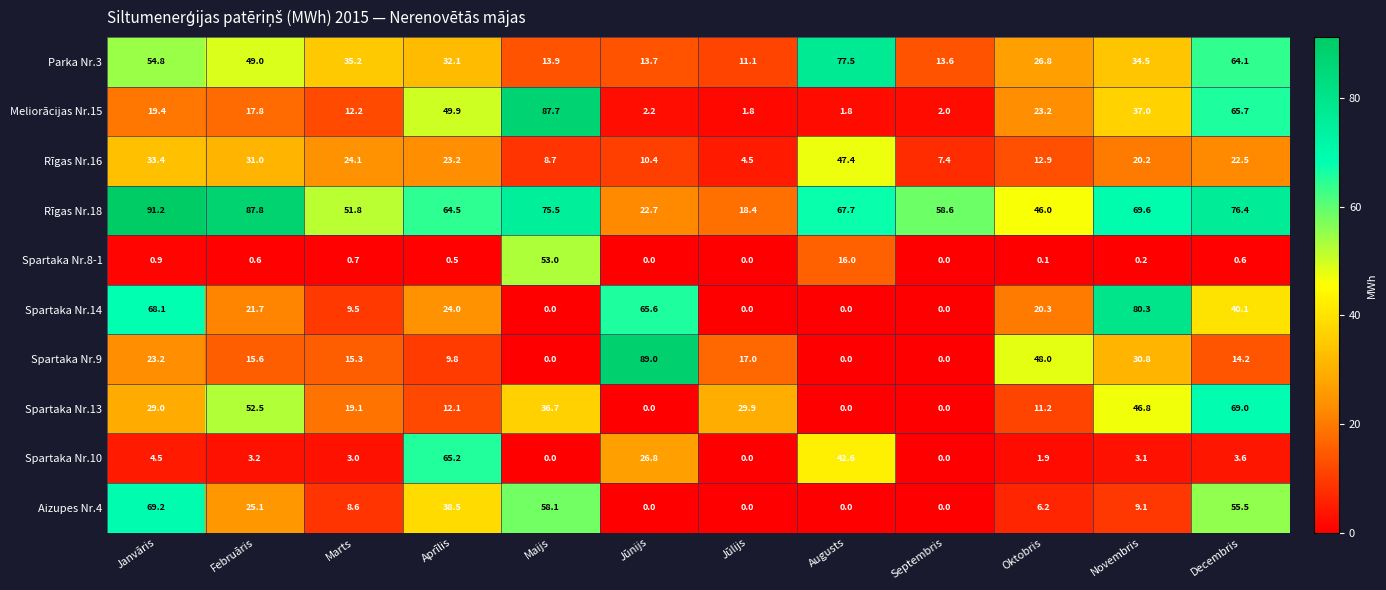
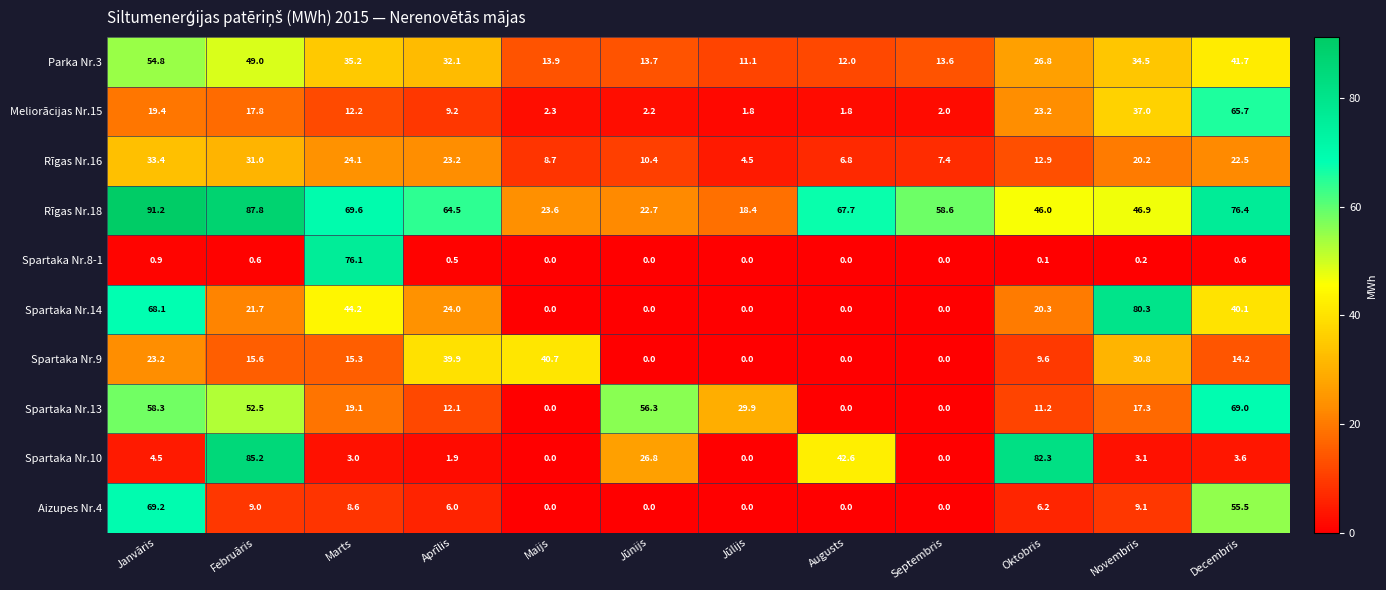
  {
    "Parka Nr.3": {
      "Janvāris": 54.8,
      "Februāris": 49.0,
      "Marts": 35.2,
      "Aprīlis": 32.1,
      "Maijs": 13.9,
      "Jūnijs": 13.7,
      "Jūlijs": 11.1,
-     "Augusts": 77.5,
+     "Augusts": 12.0,
      "Septembris": 13.6,
      "Oktobris": 26.8,
      "Novembris": 34.5,
-     "Decembris": 64.1
+     "Decembris": 41.7
    },
    "Meliorācijas Nr.15": {
      "Janvāris": 19.4,
      "Februāris": 17.8,
      "Marts": 12.2,
-     "Aprīlis": 49.9,
-     "Maijs": 87.7,
+     "Aprīlis": 9.2,
+     "Maijs": 2.3,
      "Jūnijs": 2.2,
      "Jūlijs": 1.8,
      "Augusts": 1.8,
      "Septembris": 2.0,
      "Oktobris": 23.2,
      "Novembris": 37.0,
      "Decembris": 65.7
    },
    "Rīgas Nr.16": {
      "Janvāris": 33.4,
      "Februāris": 31.0,
      "Marts": 24.1,
      "Aprīlis": 23.2,
      "Maijs": 8.7,
      "Jūnijs": 10.4,
      "Jūlijs": 4.5,
-     "Augusts": 47.4,
+     "Augusts": 6.8,
      "Septembris": 7.4,
      "Oktobris": 12.9,
      "Novembris": 20.2,
      "Decembris": 22.5
    },
    "Rīgas Nr.18": {
      "Janvāris": 91.2,
      "Februāris": 87.8,
-     "Marts": 51.8,
+     "Marts": 69.6,
      "Aprīlis": 64.5,
-     "Maijs": 75.5,
+     "Maijs": 23.6,
      "Jūnijs": 22.7,
      "Jūlijs": 18.4,
      "Augusts": 67.7,
      "Septembris": 58.6,
      "Oktobris": 46.0,
-     "Novembris": 69.6,
+     "Novembris": 46.9,
      "Decembris": 76.4
    },
    "Spartaka Nr.8-1": {
      "Janvāris": 0.9,
      "Februāris": 0.6,
-     "Marts": 0.7,
+     "Marts": 76.1,
      "Aprīlis": 0.5,
-     "Maijs": 53.0,
+     "Maijs": 0.0,
      "Jūnijs": 0.0,
      "Jūlijs": 0.0,
-     "Augusts": 16.0,
+     "Augusts": 0.0,
      "Septembris": 0.0,
      "Oktobris": 0.1,
      "Novembris": 0.2,
      "Decembris": 0.6
    },
    "Spartaka Nr.14": {
      "Janvāris": 68.1,
      "Februāris": 21.7,
-     "Marts": 9.5,
+     "Marts": 44.2,
      "Aprīlis": 24.0,
      "Maijs": 0.0,
-     "Jūnijs": 65.6,
+     "Jūnijs": 0.0,
      "Jūlijs": 0.0,
      "Augusts": 0.0,
      "Septembris": 0.0,
      "Oktobris": 20.3,
      "Novembris": 80.3,
      "Decembris": 40.1
    },
    "Spartaka Nr.9": {
      "Janvāris": 23.2,
      "Februāris": 15.6,
      "Marts": 15.3,
-     "Aprīlis": 9.8,
-     "Maijs": 0.0,
-     "Jūnijs": 89.0,
-     "Jūlijs": 17.0,
+     "Aprīlis": 39.9,
+     "Maijs": 40.7,
+     "Jūnijs": 0.0,
+     "Jūlijs": 0.0,
      "Augusts": 0.0,
      "Septembris": 0.0,
-     "Oktobris": 48.0,
+     "Oktobris": 9.6,
      "Novembris": 30.8,
      "Decembris": 14.2
    },
    "Spartaka Nr.13": {
-     "Janvāris": 29.0,
+     "Janvāris": 58.3,
      "Februāris": 52.5,
      "Marts": 19.1,
      "Aprīlis": 12.1,
-     "Maijs": 36.7,
-     "Jūnijs": 0.0,
+     "Maijs": 0.0,
+     "Jūnijs": 56.3,
      "Jūlijs": 29.9,
      "Augusts": 0.0,
      "Septembris": 0.0,
      "Oktobris": 11.2,
-     "Novembris": 46.8,
+     "Novembris": 17.3,
      "Decembris": 69.0
    },
    "Spartaka Nr.10": {
      "Janvāris": 4.5,
-     "Februāris": 3.2,
+     "Februāris": 85.2,
      "Marts": 3.0,
-     "Aprīlis": 65.2,
+     "Aprīlis": 1.9,
      "Maijs": 0.0,
      "Jūnijs": 26.8,
      "Jūlijs": 0.0,
      "Augusts": 42.6,
      "Septembris": 0.0,
-     "Oktobris": 1.9,
+     "Oktobris": 82.3,
      "Novembris": 3.1,
      "Decembris": 3.6
    },
    "Aizupes Nr.4": {
      "Janvāris": 69.2,
-     "Februāris": 25.1,
+     "Februāris": 9.0,
      "Marts": 8.6,
-     "Aprīlis": 38.5,
-     "Maijs": 58.1,
+     "Aprīlis": 6.0,
+     "Maijs": 0.0,
      "Jūnijs": 0.0,
      "Jūlijs": 0.0,
      "Augusts": 0.0,
      "Septembris": 0.0,
      "Oktobris": 6.2,
      "Novembris": 9.1,
      "Decembris": 55.5
    }
  }
